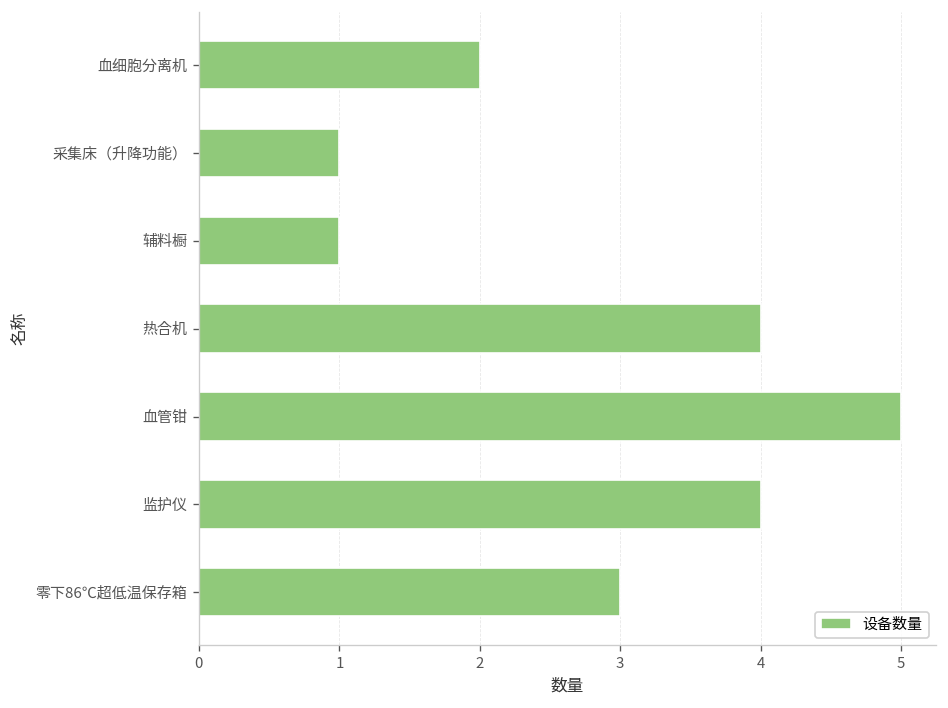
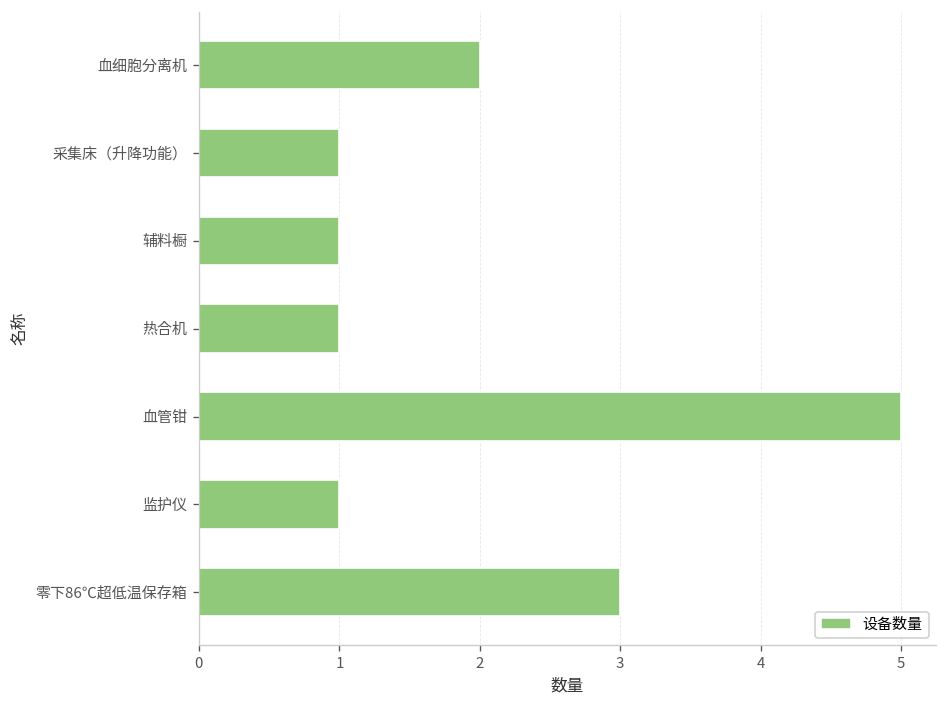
  {
    "血细胞分离机": 2,
    "采集床（升降功能）": 1,
    "辅料橱": 1,
-   "热合机": 4,
+   "热合机": 1,
    "血管钳": 5,
-   "监护仪": 4,
+   "监护仪": 1,
    "零下86℃超低温保存箱": 3
  }
